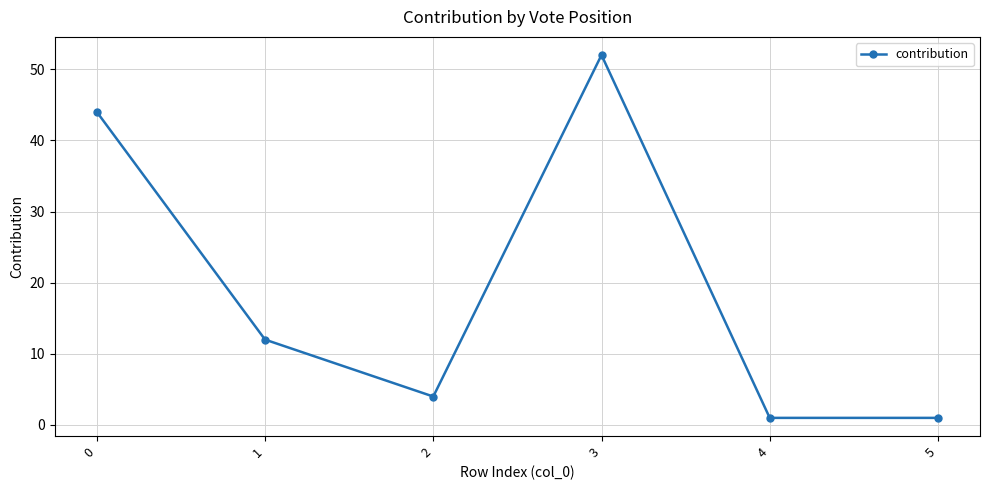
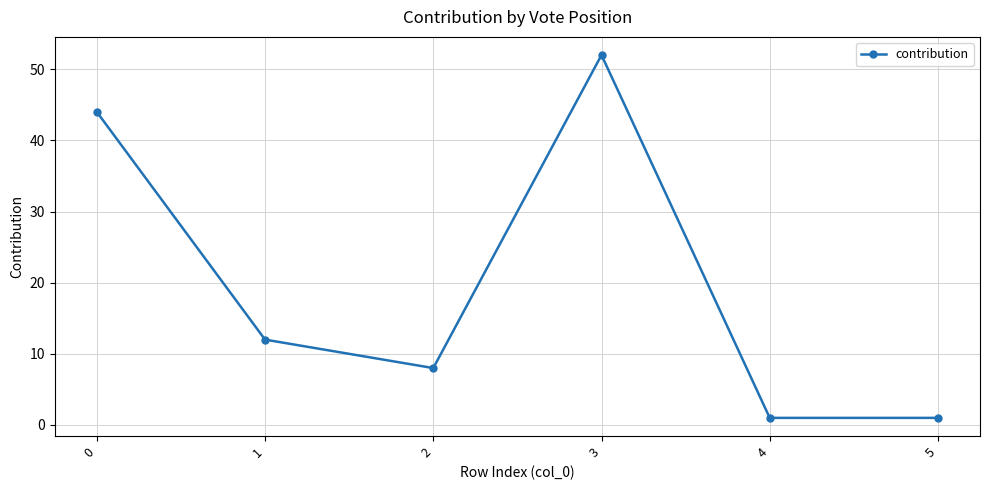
  {
    "0": 44,
    "1": 12,
-   "2": 4,
+   "2": 8,
    "3": 52,
    "4": 1,
    "5": 1
  }
